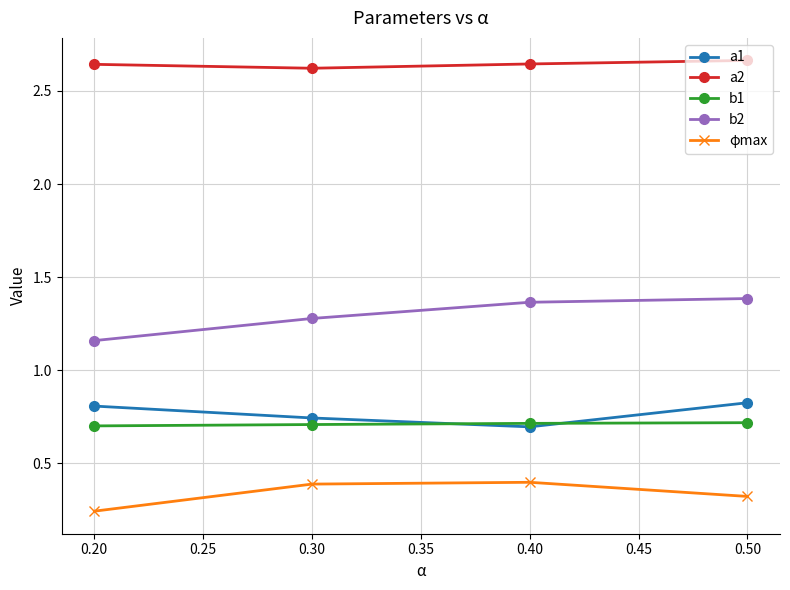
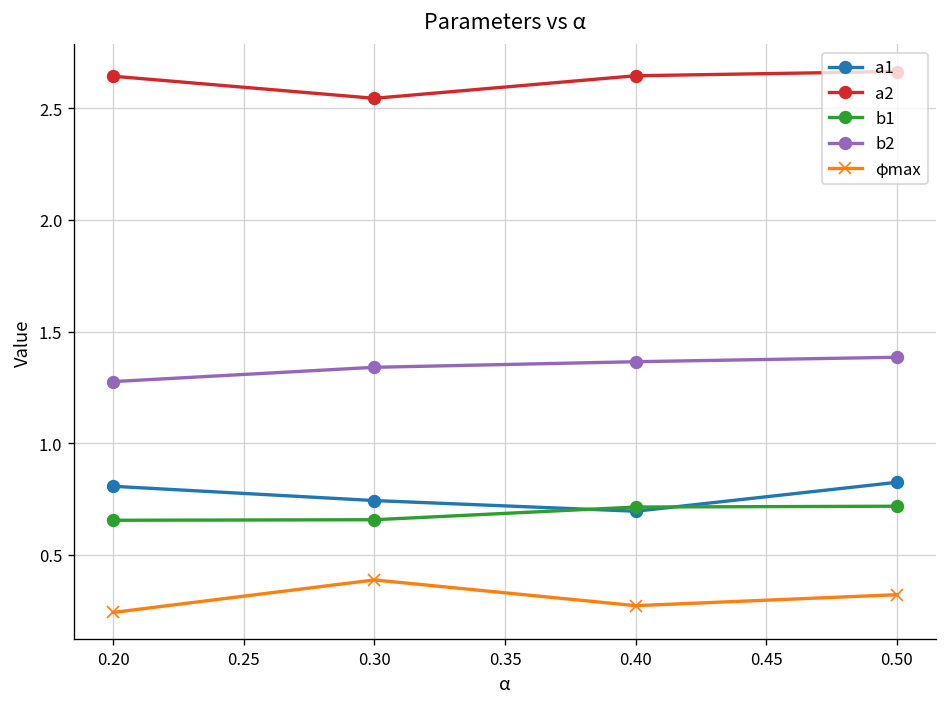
  {
    "a1": {
      "0.20": 0.81,
      "0.30": 0.74,
      "0.40": 0.70,
      "0.50": 0.83
    },
    "a2": {
      "0.20": 2.64,
-     "0.30": 2.62,
+     "0.30": 2.54,
      "0.40": 2.65
    },
    "b1": {
-     "0.20": 0.70,
-     "0.30": 0.71,
+     "0.20": 0.66,
+     "0.30": 0.66,
      "0.40": 0.71,
      "0.50": 0.72
    },
    "b2": {
-     "0.20": 1.16,
-     "0.30": 1.28,
+     "0.20": 1.28,
+     "0.30": 1.34,
      "0.40": 1.37,
      "0.50": 1.39
    },
    "φmax": {
      "0.20": 0.24,
      "0.30": 0.39,
-     "0.40": 0.40,
+     "0.40": 0.27,
      "0.50": 0.32
    }
  }
